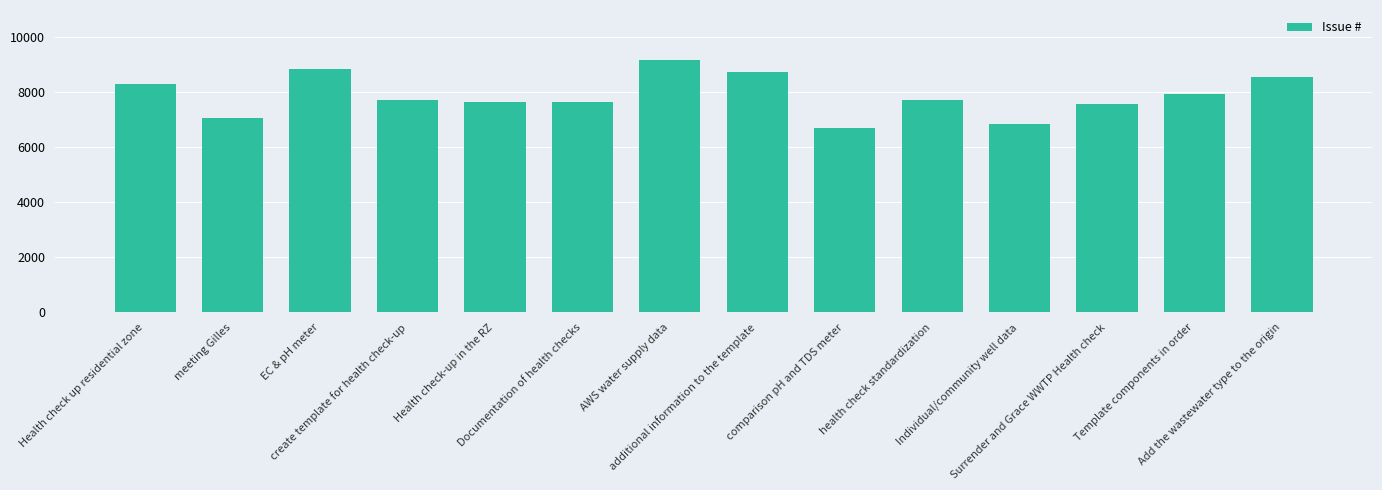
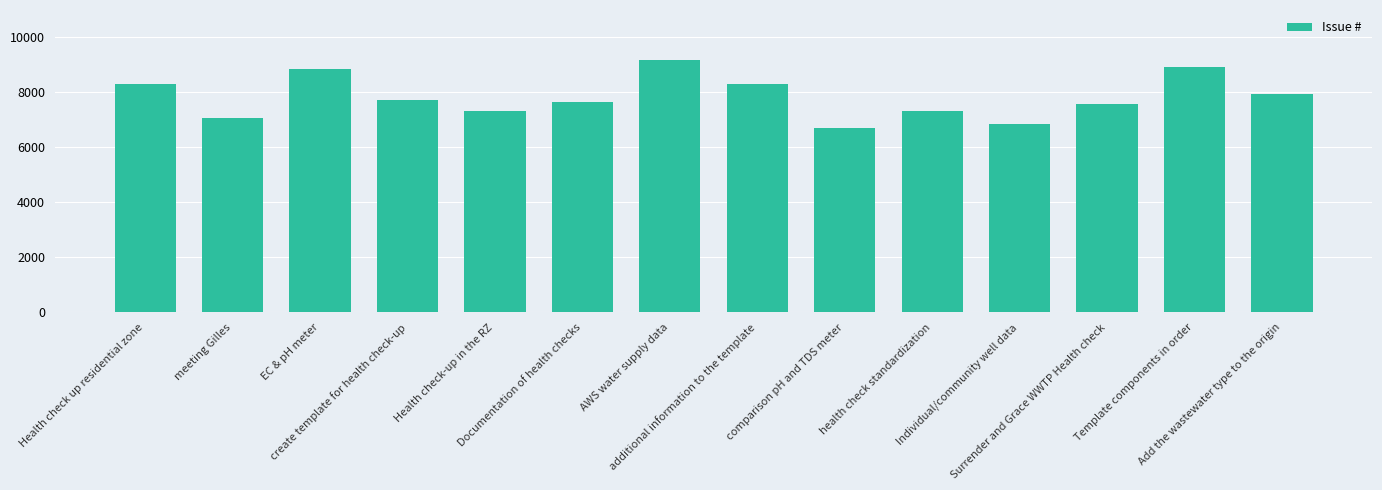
  {
    "Health check up residential zone": 8300,
    "meeting Gilles": 7100,
    "EC & pH meter": 8800,
    "create template for health check-up": 7700,
-   "Health check-up in the RZ": 7600,
+   "Health check-up in the RZ": 7300,
    "Documentation of health checks": 7600,
    "AWS water supply data": 9100,
-   "additional information to the template": 8700,
+   "additional information to the template": 8300,
    "comparison pH and TDS meter": 6700,
-   "health check standardization": 7700,
+   "health check standardization": 7300,
    "Individual/community well data": 6800,
    "Surrender and Grace WWTP Health check": 7500,
-   "Template components in order": 7900,
-   "Add the wastewater type to the origin": 8500
+   "Template components in order": 8900,
+   "Add the wastewater type to the origin": 7900
  }
